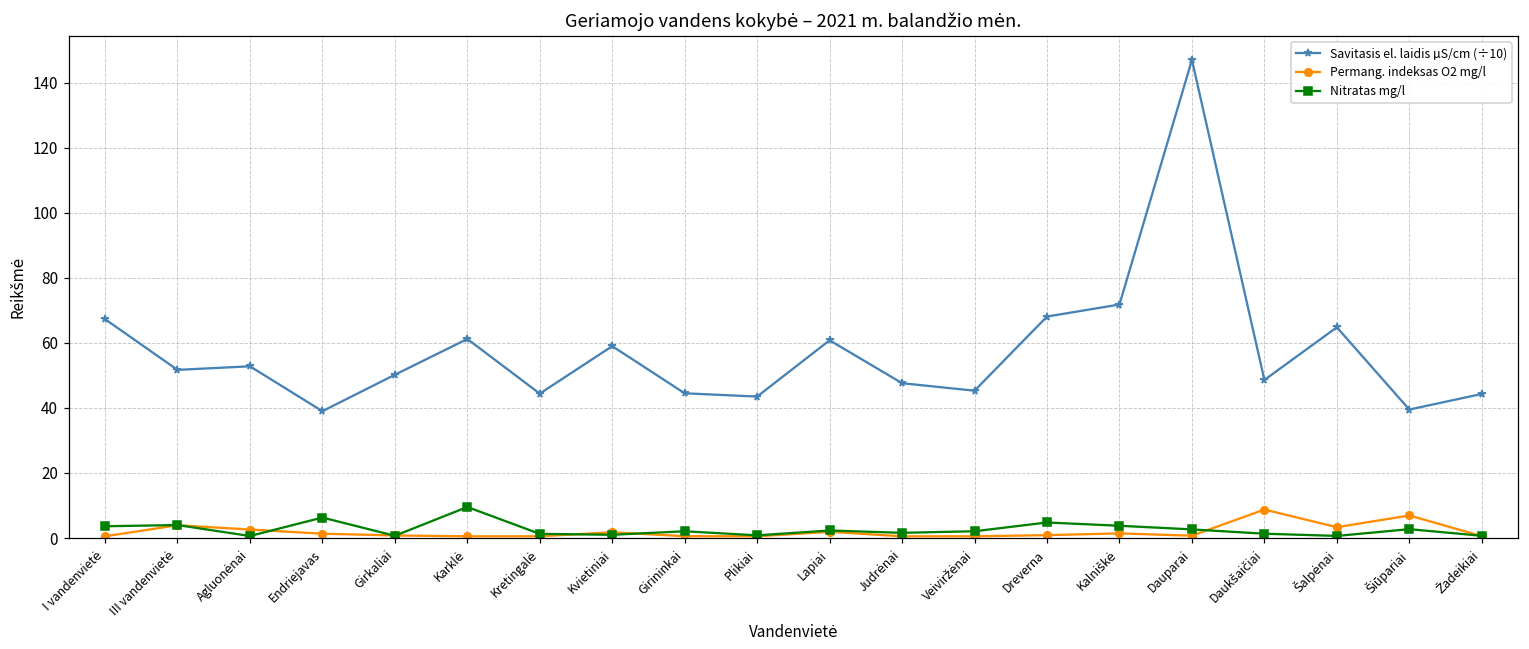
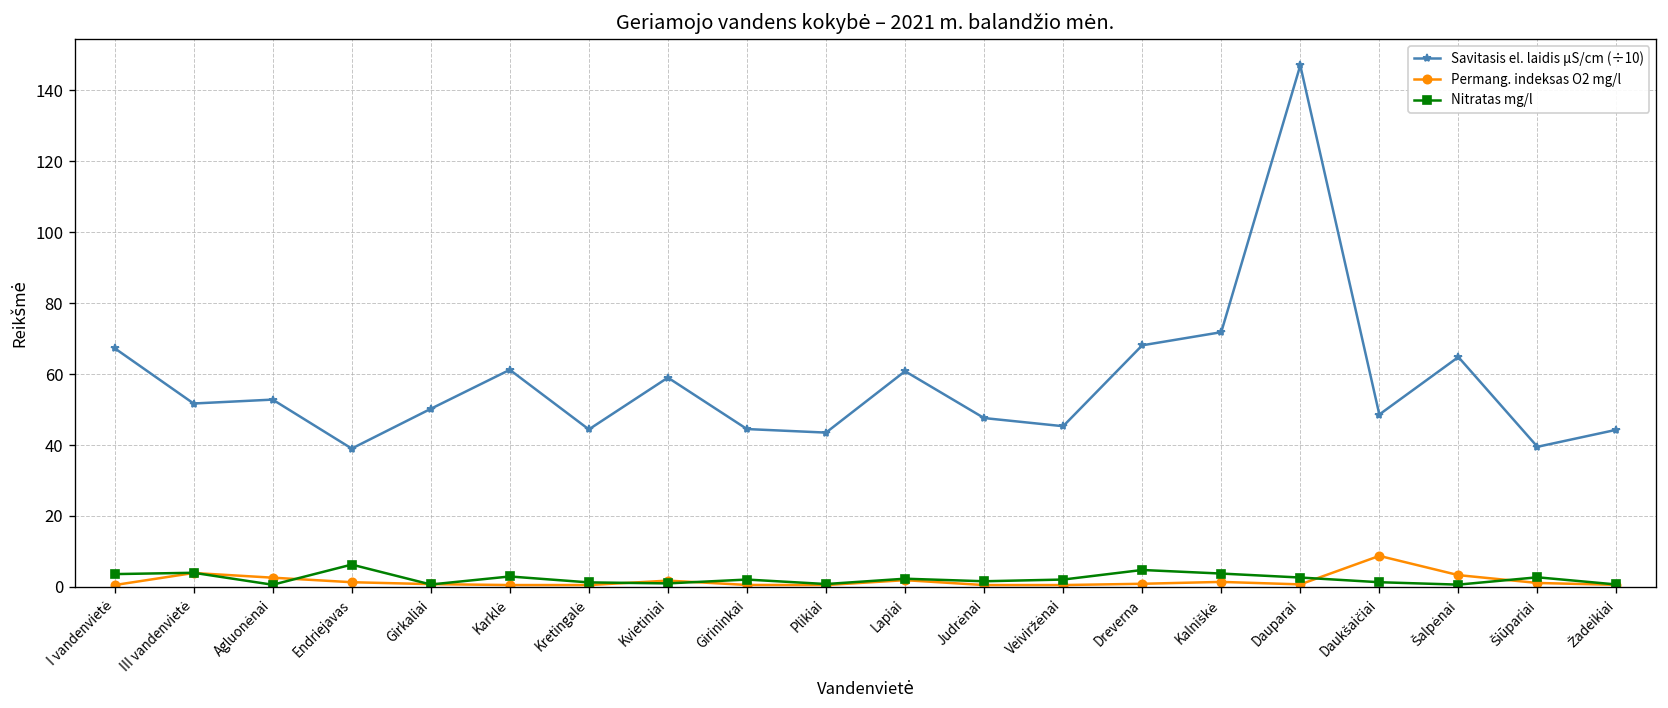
  {
    "Savitasis el. laidis µS/cm (÷10)": {
      "I vandenvietė": 67,
      "III vandenvietė": 52,
      "Agluonėnai": 53,
      "Endriejavas": 39,
      "Girkaliai": 50,
      "Karklė": 61,
      "Kretingalė": 44,
      "Kvietiniai": 59,
      "Girininkai": 45,
      "Plikiai": 44,
      "Lapiai": 61,
      "Judrėnai": 48,
      "Veiviržėnai": 45,
      "Dreverna": 68,
      "Kalniškė": 72,
      "Dauparai": 147,
      "Daukšaičiai": 49,
      "Šalpėnai": 65,
      "Šiūpariai": 40,
      "Žadeikiai": 44
    },
    "Permang. indeksas O2 mg/l": {
      "I vandenvietė": 1,
      "Agluonėnai": 3,
      "Endriejavas": 1,
      "Karklė": 1,
      "Girininkai": 1,
      "Judrėnai": 1,
      "Veiviržėnai": 1,
      "Dreverna": 1,
      "Kalniškė": 1,
      "Dauparai": 1,
      "Daukšaičiai": 9,
      "Šalpėnai": 3,
-     "Šiūpariai": 7
+     "Šiūpariai": 1
    },
    "Nitratas mg/l": {
      "I vandenvietė": 4,
      "Agluonėnai": 1,
      "Endriejavas": 6,
-     "Karklė": 10,
+     "Karklė": 3,
      "Girininkai": 2,
      "Judrėnai": 2,
      "Veiviržėnai": 2,
      "Dreverna": 5,
      "Kalniškė": 4,
      "Dauparai": 3,
      "Daukšaičiai": 1,
      "Šalpėnai": 1,
      "Šiūpariai": 3
    }
  }
